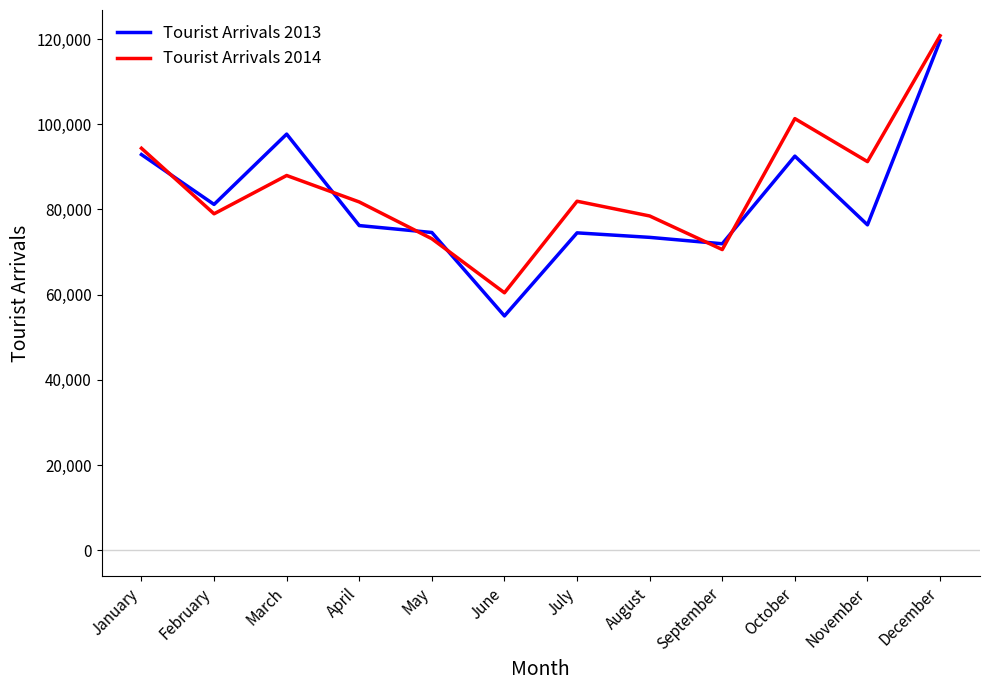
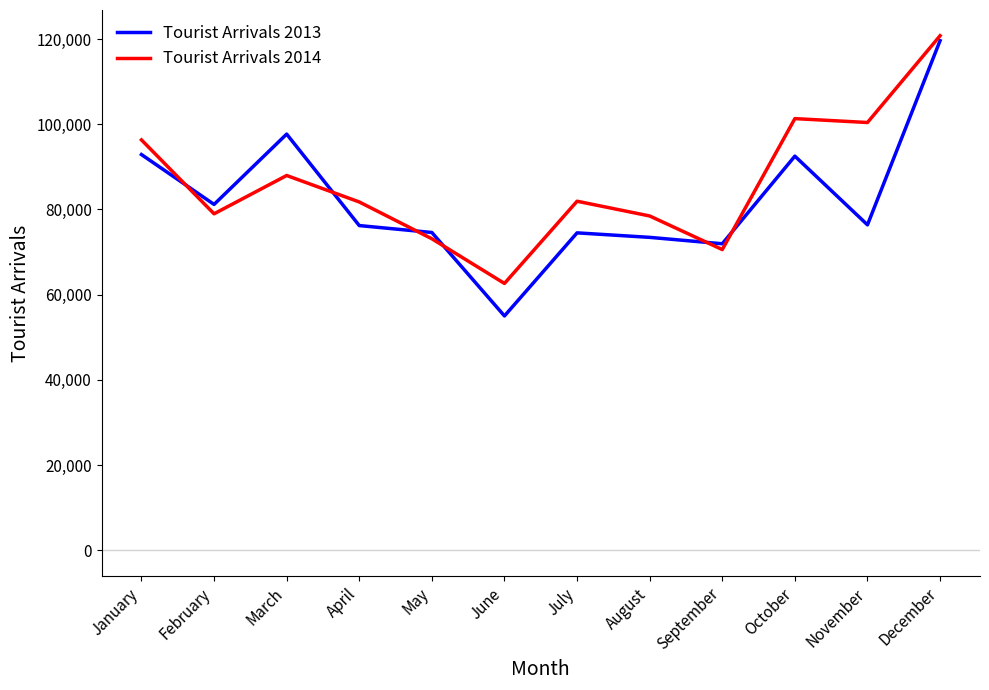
  {
    "Tourist Arrivals 2013": {
      "January": "93,000",
      "February": "81,000",
      "March": "98,000",
      "April": "76,000",
      "May": "75,000",
      "June": "55,000",
      "July": "75,000",
      "August": "73,000",
      "September": "72,000",
      "October": "93,000",
      "November": "76,000",
      "December": "120,000"
    },
    "Tourist Arrivals 2014": {
-     "January": "94,000",
+     "January": "96,000",
      "February": "79,000",
      "March": "88,000",
      "April": "82,000",
      "May": "73,000",
-     "June": "60,000",
+     "June": "63,000",
      "July": "82,000",
      "August": "78,000",
      "September": "71,000",
      "October": "101,000",
-     "November": "91,000",
+     "November": "100,000",
      "December": "121,000"
    }
  }
